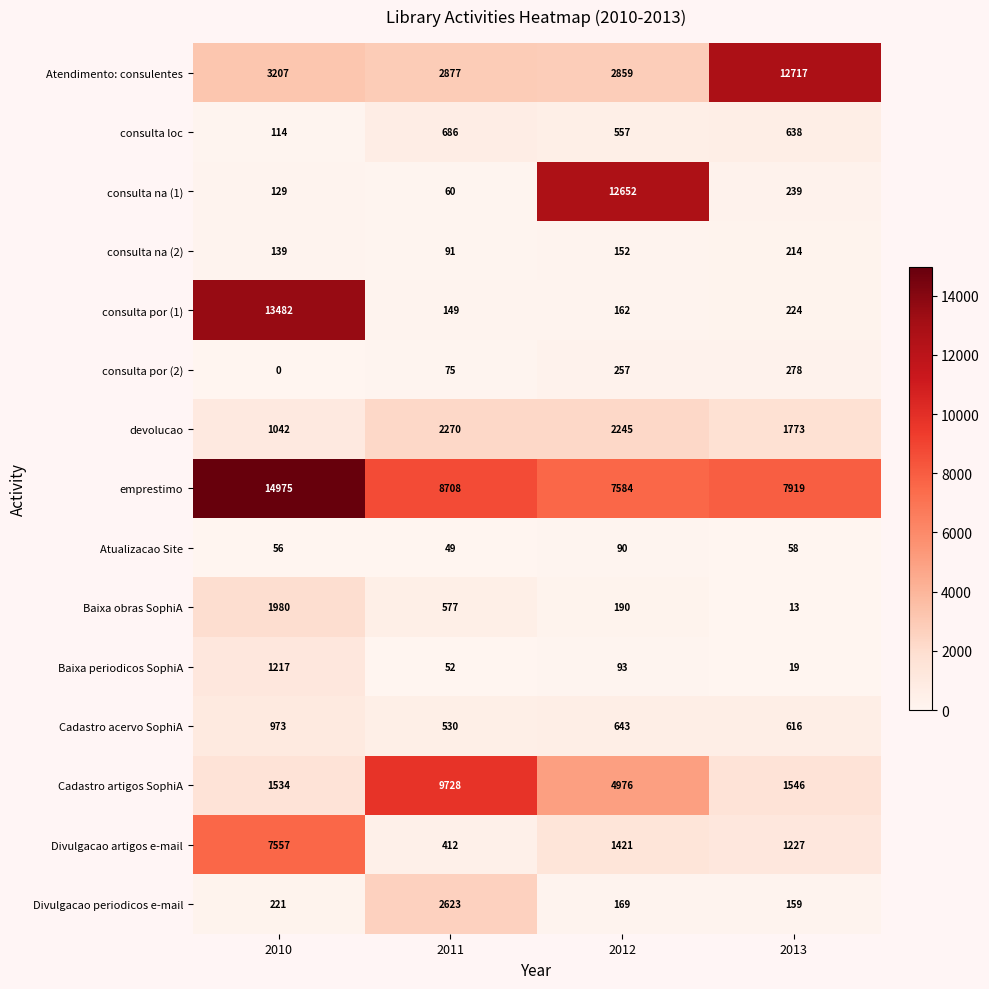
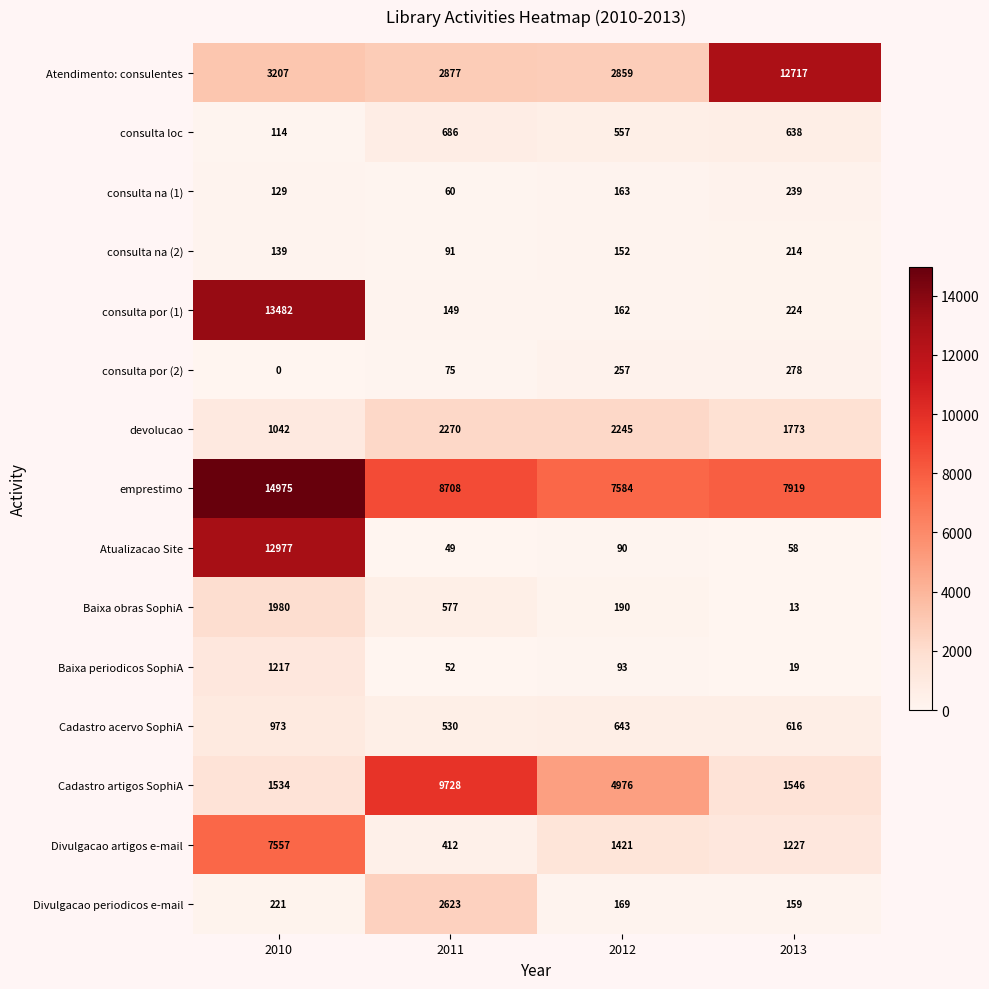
  {
    "Atendimento: consulentes": {
      "2010": 3207,
      "2011": 2877,
      "2012": 2859,
      "2013": 12717
    },
    "consulta loc": {
      "2010": 114,
      "2011": 686,
      "2012": 557,
      "2013": 638
    },
    "consulta na (1)": {
      "2010": 129,
      "2011": 60,
-     "2012": 12652,
+     "2012": 163,
      "2013": 239
    },
    "consulta na (2)": {
      "2010": 139,
      "2011": 91,
      "2012": 152,
      "2013": 214
    },
    "consulta por (1)": {
      "2010": 13482,
      "2011": 149,
      "2012": 162,
      "2013": 224
    },
    "consulta por (2)": {
      "2010": 0,
      "2011": 75,
      "2012": 257,
      "2013": 278
    },
    "devolucao": {
      "2010": 1042,
      "2011": 2270,
      "2012": 2245,
      "2013": 1773
    },
    "emprestimo": {
      "2010": 14975,
      "2011": 8708,
      "2012": 7584,
      "2013": 7919
    },
    "Atualizacao Site": {
-     "2010": 56,
+     "2010": 12977,
      "2011": 49,
      "2012": 90,
      "2013": 58
    },
    "Baixa obras SophiA": {
      "2010": 1980,
      "2011": 577,
      "2012": 190,
      "2013": 13
    },
    "Baixa periodicos SophiA": {
      "2010": 1217,
      "2011": 52,
      "2012": 93,
      "2013": 19
    },
    "Cadastro acervo SophiA": {
      "2010": 973,
      "2011": 530,
      "2012": 643,
      "2013": 616
    },
    "Cadastro artigos SophiA": {
      "2010": 1534,
      "2011": 9728,
      "2012": 4976,
      "2013": 1546
    },
    "Divulgacao artigos e-mail": {
      "2010": 7557,
      "2011": 412,
      "2012": 1421,
      "2013": 1227
    },
    "Divulgacao periodicos e-mail": {
      "2010": 221,
      "2011": 2623,
      "2012": 169,
      "2013": 159
    }
  }
